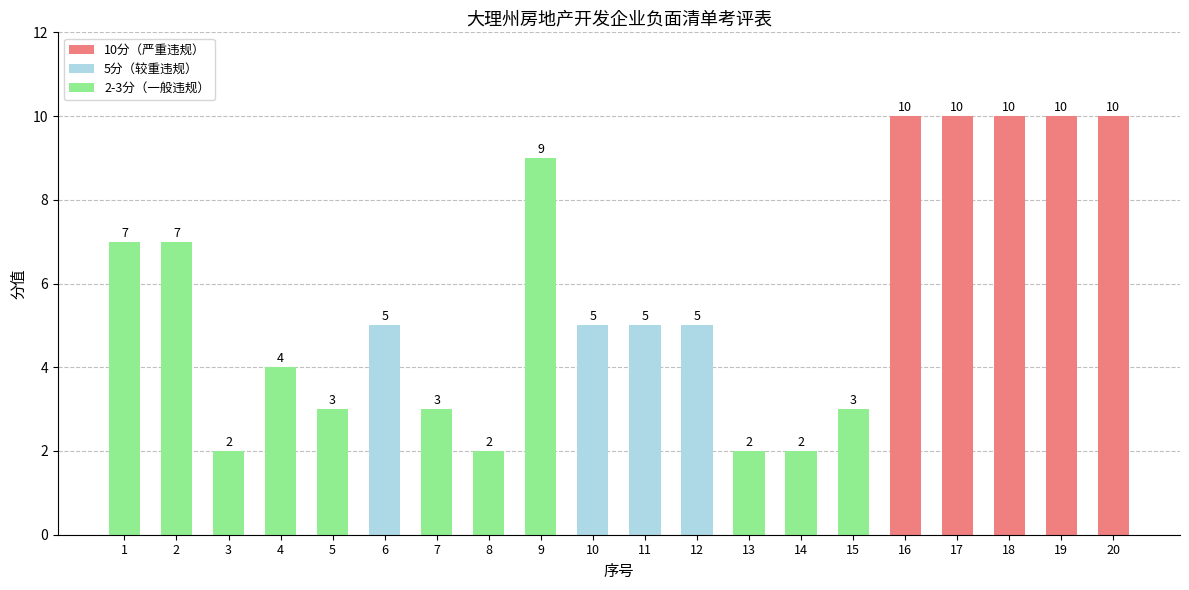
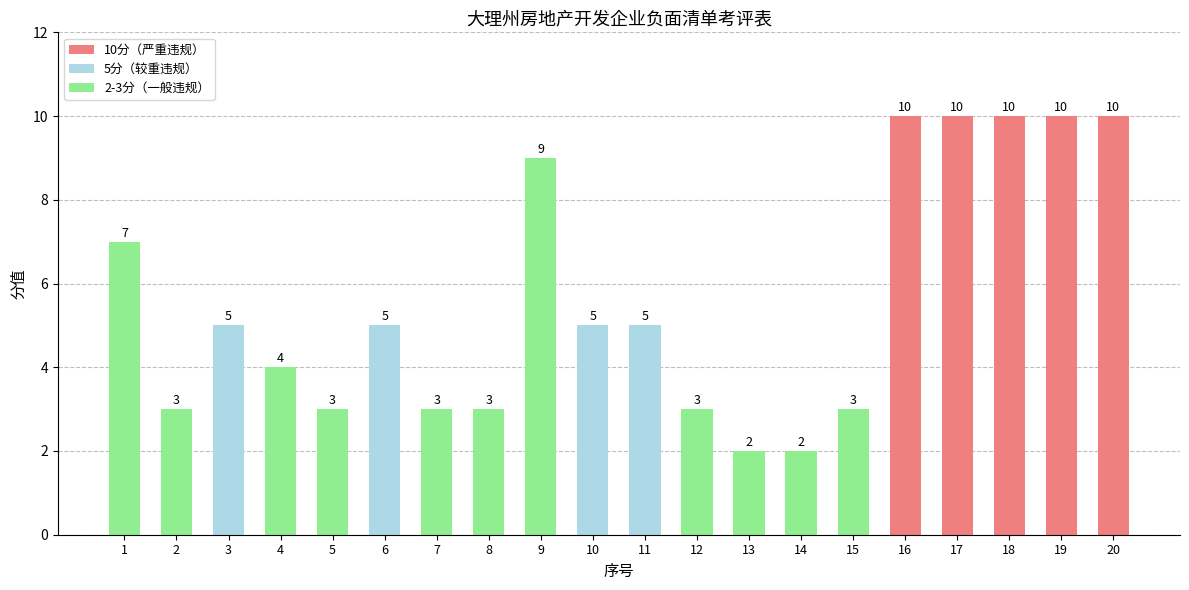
  {
    "1": 7,
-   "2": 7,
-   "3": 2,
+   "2": 3,
+   "3": 5,
    "4": 4,
    "5": 3,
    "6": 5,
    "7": 3,
-   "8": 2,
+   "8": 3,
    "9": 9,
    "10": 5,
    "11": 5,
-   "12": 5,
+   "12": 3,
    "13": 2,
    "14": 2,
    "15": 3,
    "16": 10,
    "17": 10,
    "18": 10,
    "19": 10,
    "20": 10
  }
